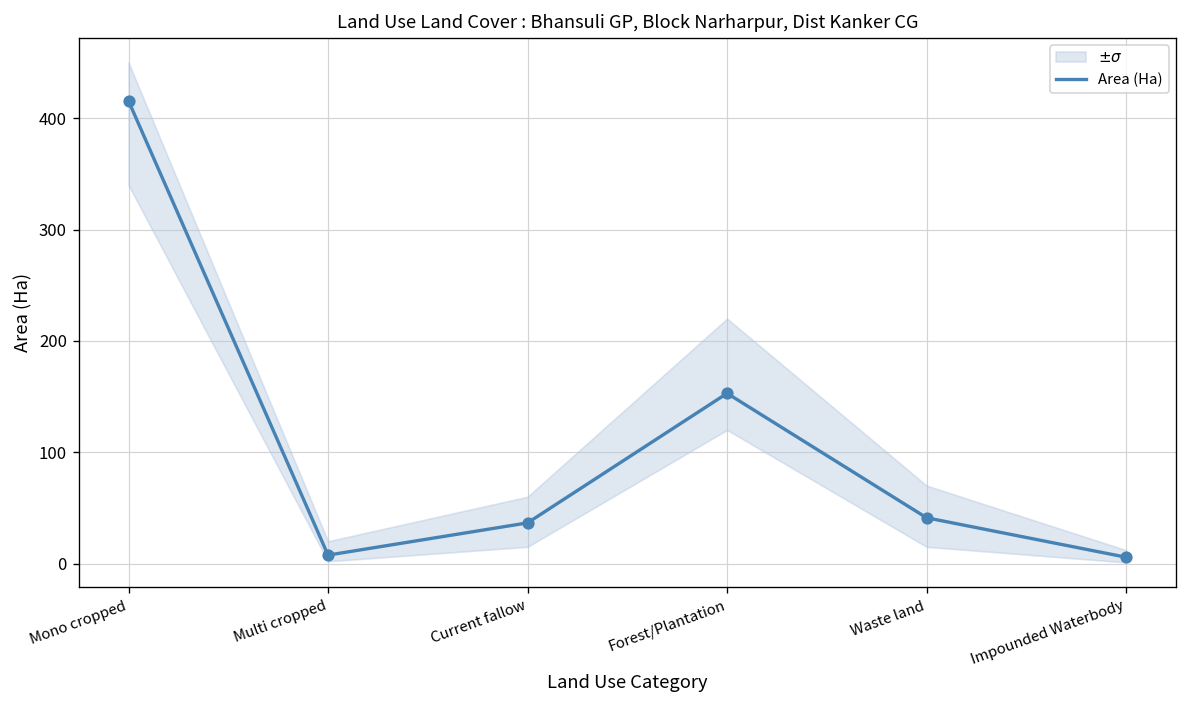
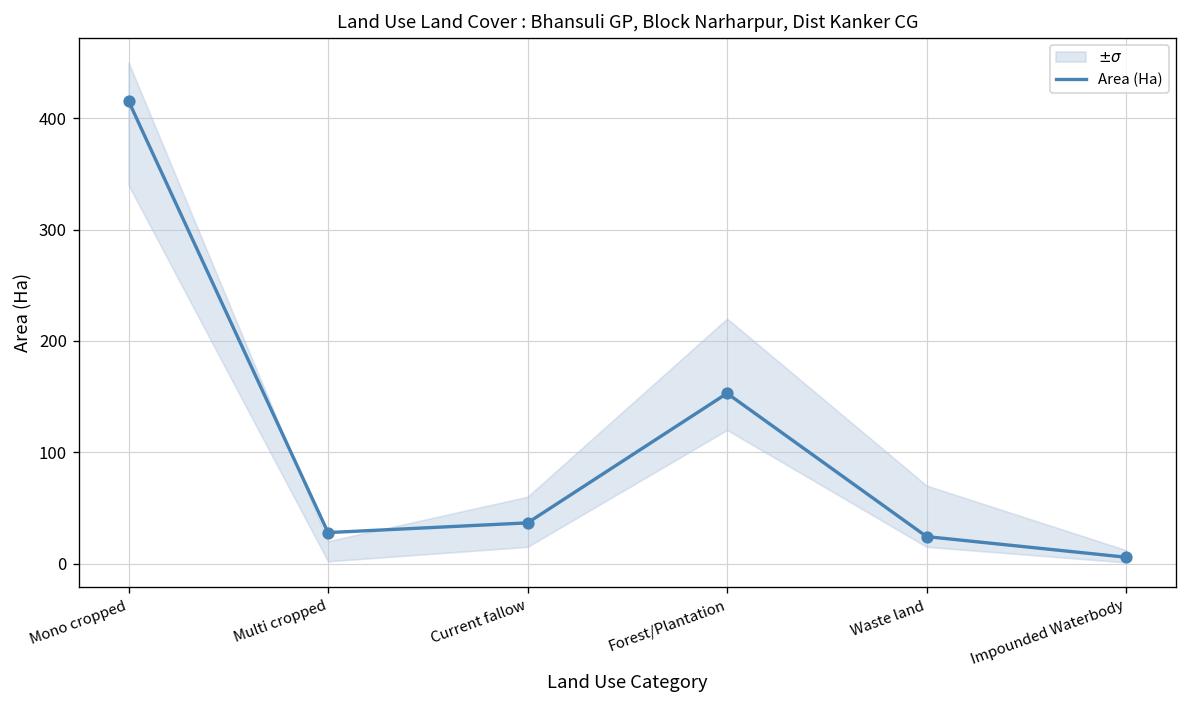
  {
    "Area (Ha)": {
      "Mono cropped": 420,
-     "Multi cropped": 10,
+     "Multi cropped": 30,
      "Current fallow": 40,
      "Forest/Plantation": 150,
-     "Waste land": 40,
+     "Waste land": 20,
      "Impounded Waterbody": 10
    }
  }
